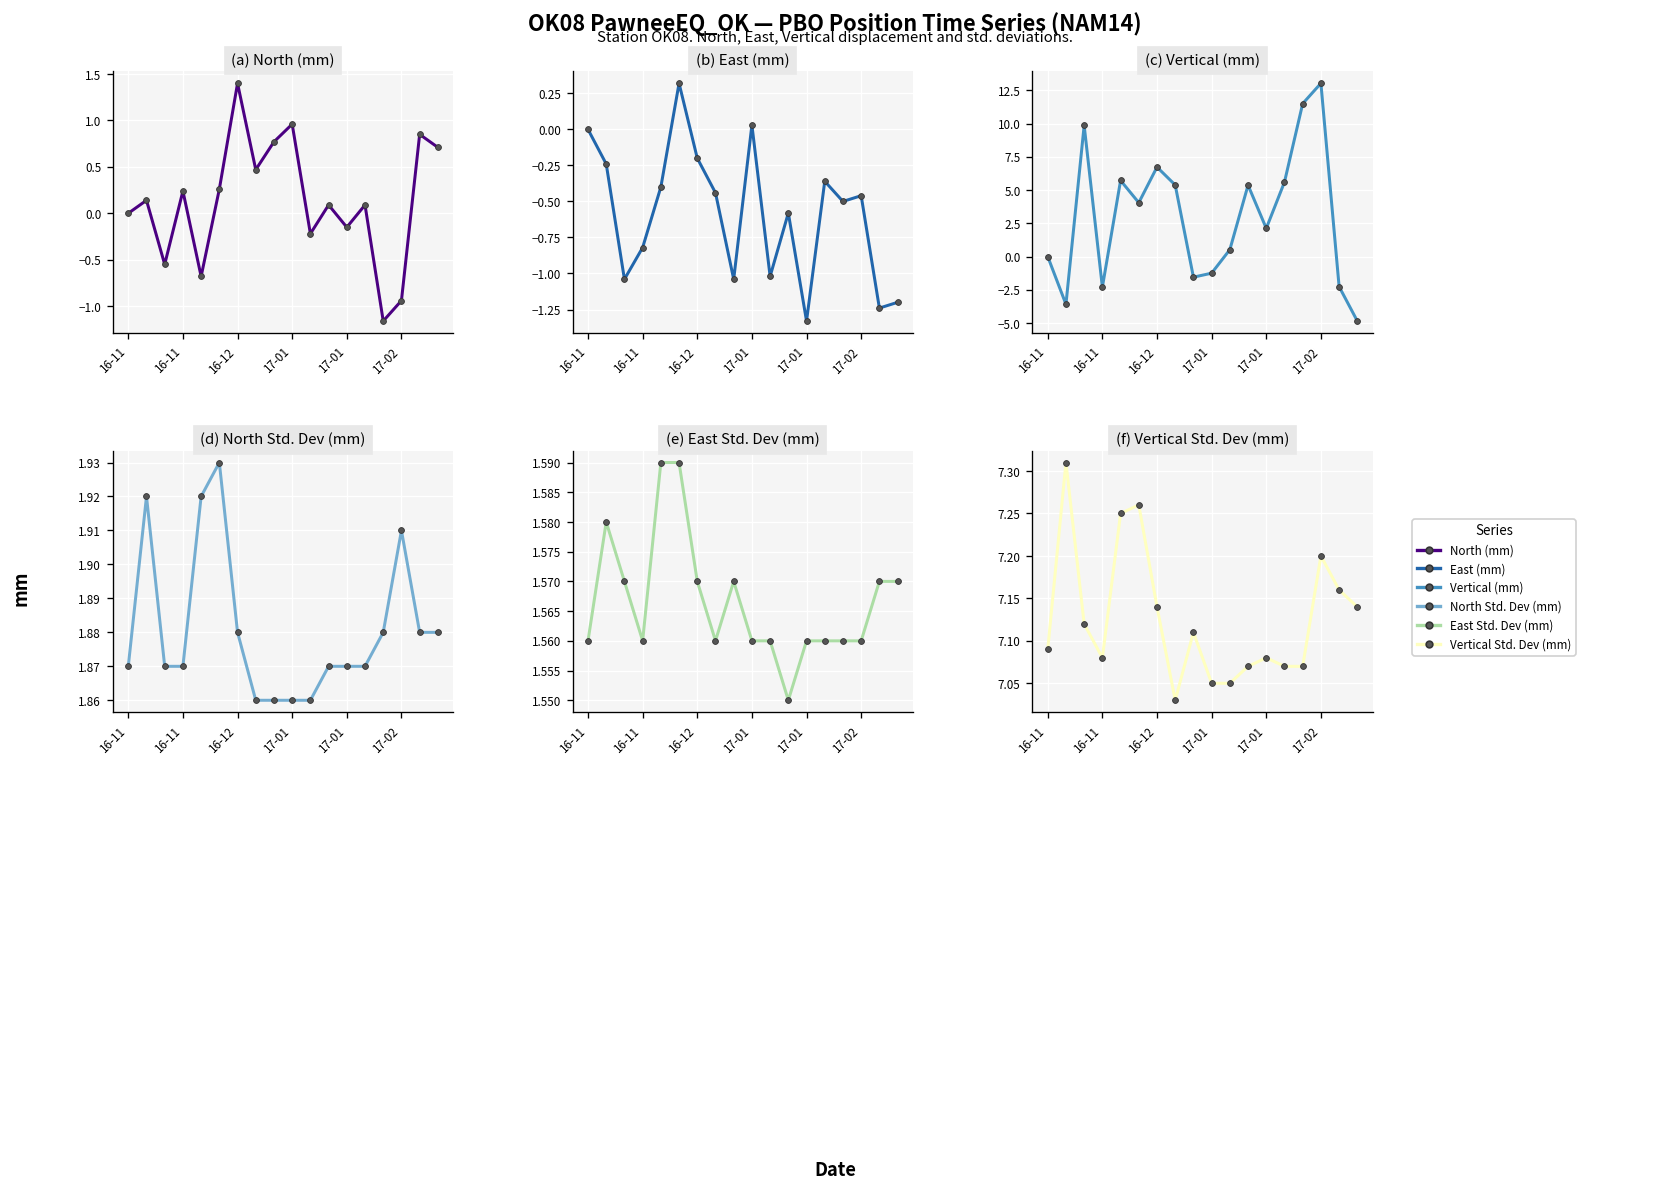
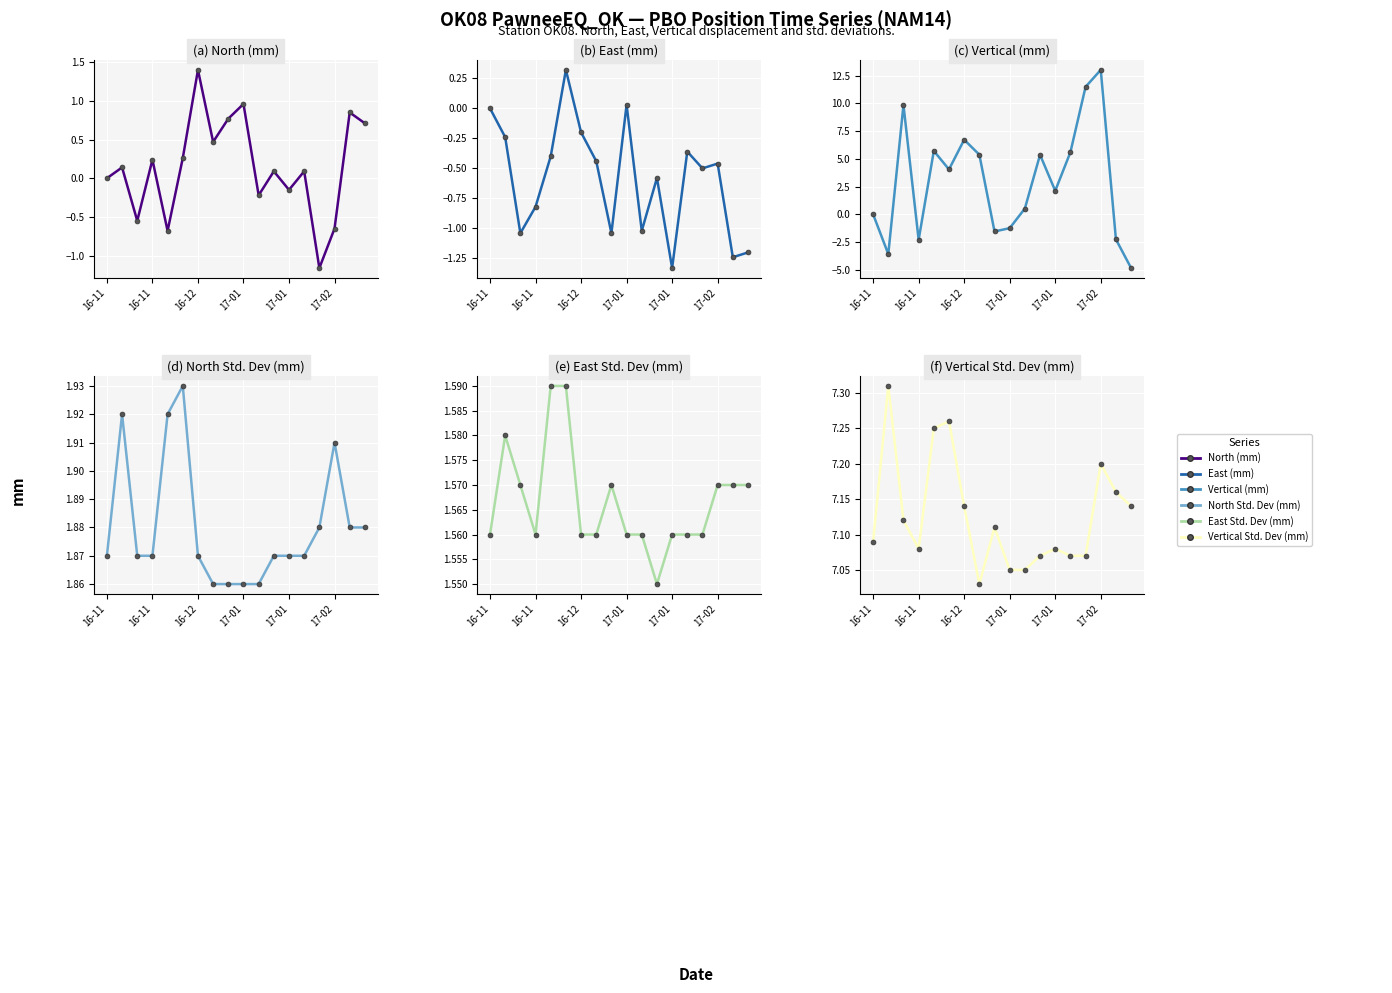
  {
    "(a) North (mm)": {
      "16-12": 1.4,
-     "17-02": -0.9
+     "17-02": -0.7
    },
    "(b) East (mm)": {
      "16-12": -0.20,
      "17-02": -0.46
    },
    "(c) Vertical (mm)": {
      "16-12": 6.7,
      "17-02": 13.0
    },
    "(d) North Std. Dev (mm)": {
-     "16-12": 1.88,
+     "16-12": 1.87,
      "17-02": 1.91
    },
    "(e) East Std. Dev (mm)": {
-     "16-12": 1.57,
-     "17-02": 1.56
+     "16-12": 1.56,
+     "17-02": 1.57
    },
    "(f) Vertical Std. Dev (mm)": {
      "16-12": 7.14,
      "17-02": 7.20
    }
  }
